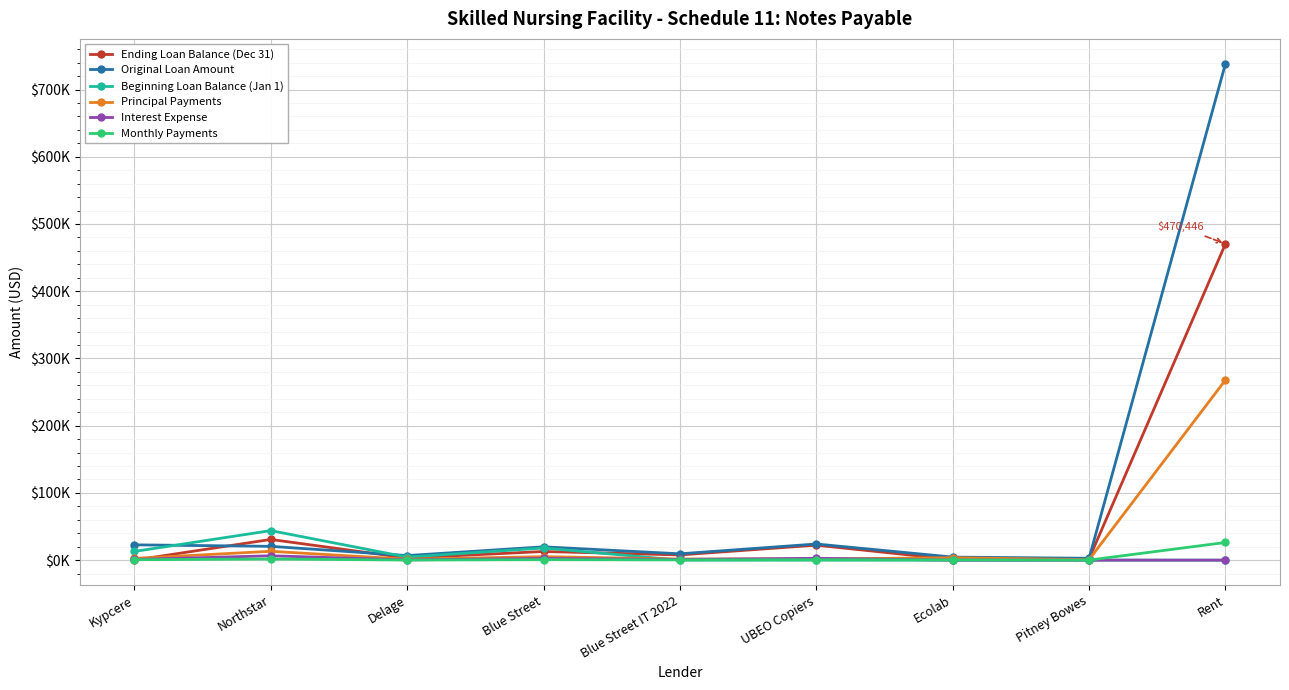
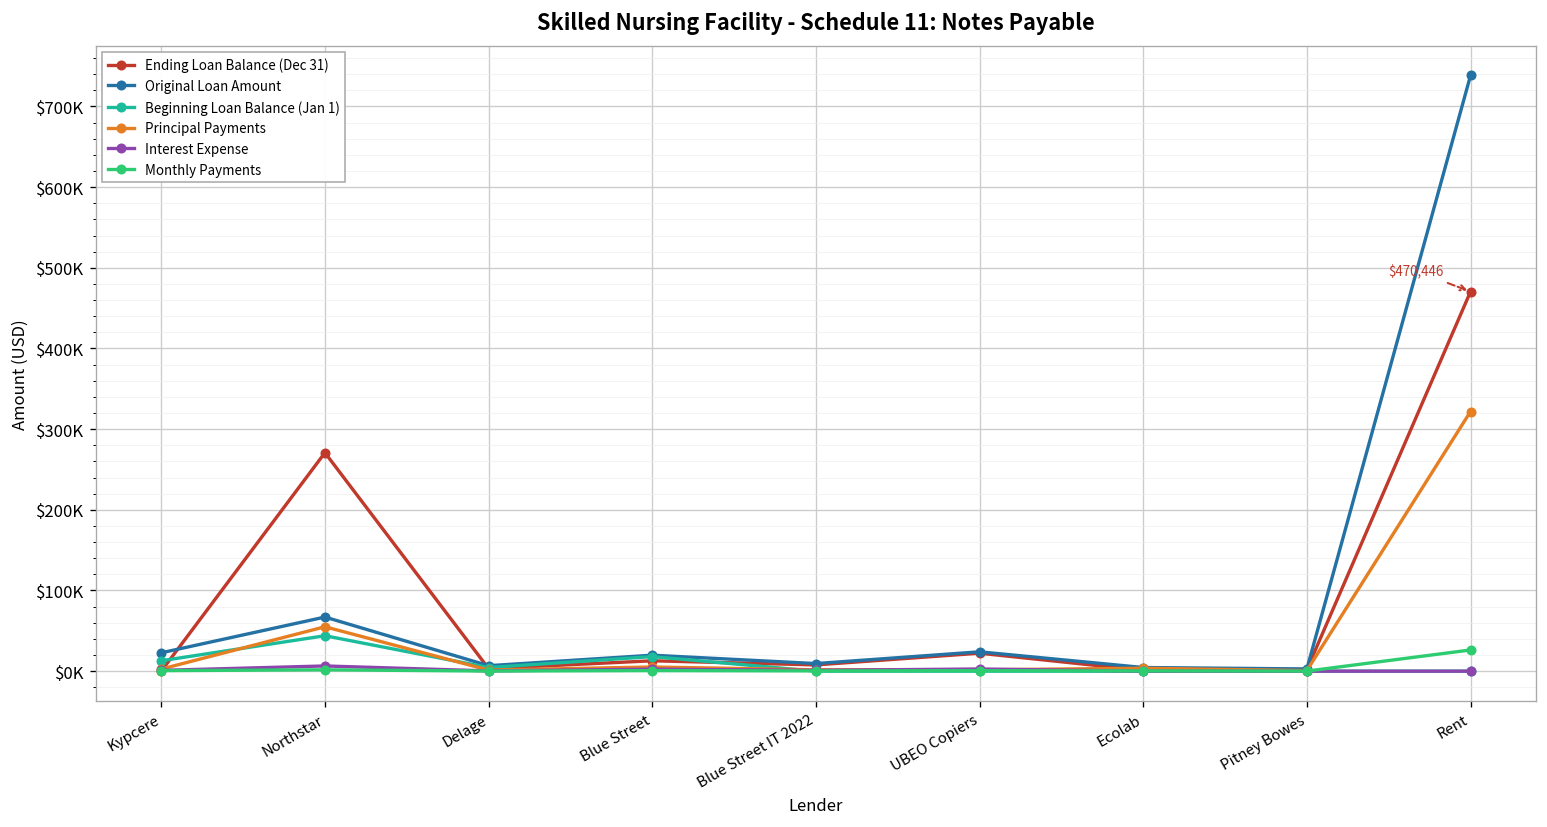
  {
    "Ending Loan Balance (Dec 31)": {
-     "Northstar": "$30000",
+     "Northstar": "$270000",
      "Blue Street": "$10000"
    },
    "Original Loan Amount": {
      "Kypcere": "$20000",
-     "Northstar": "$20000",
+     "Northstar": "$70000",
      "Rent": "$740000"
    },
    "Principal Payments": {
-     "Northstar": "$10000",
-     "Rent": "$270000"
+     "Northstar": "$60000",
+     "Rent": "$320000"
    },
    "Interest Expense": {
      "Northstar": "$10000"
    }
  }
